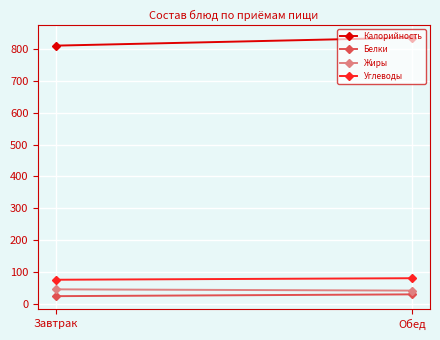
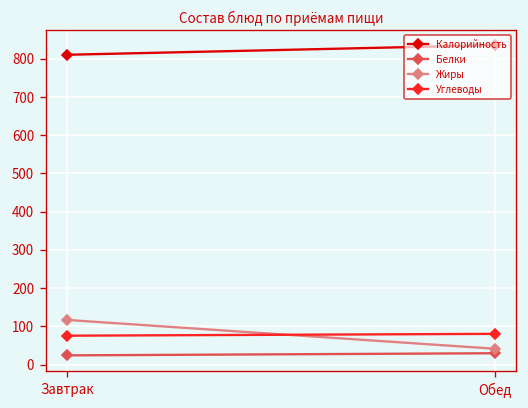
  {
    "Белки": {
      "Завтрак": 20,
      "Обед": 30
    },
    "Жиры": {
-     "Завтрак": 50,
+     "Завтрак": 120,
      "Обед": 40
    }
  }
